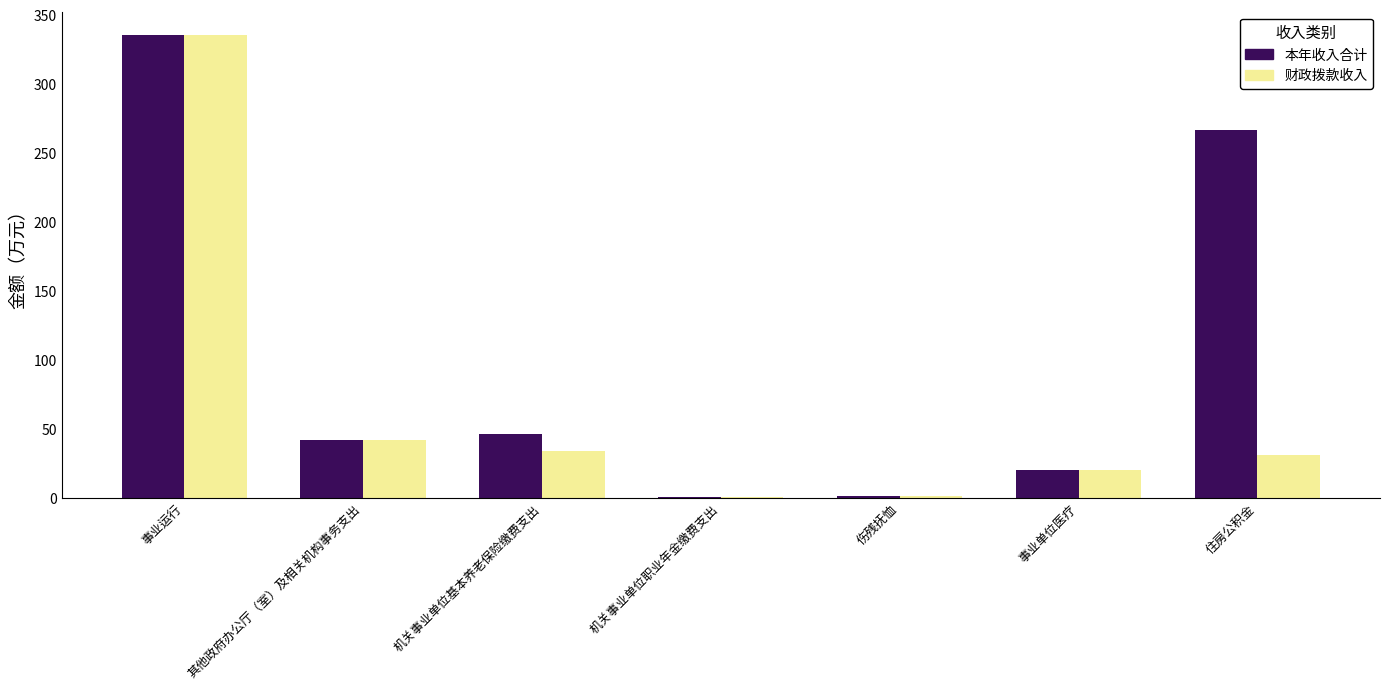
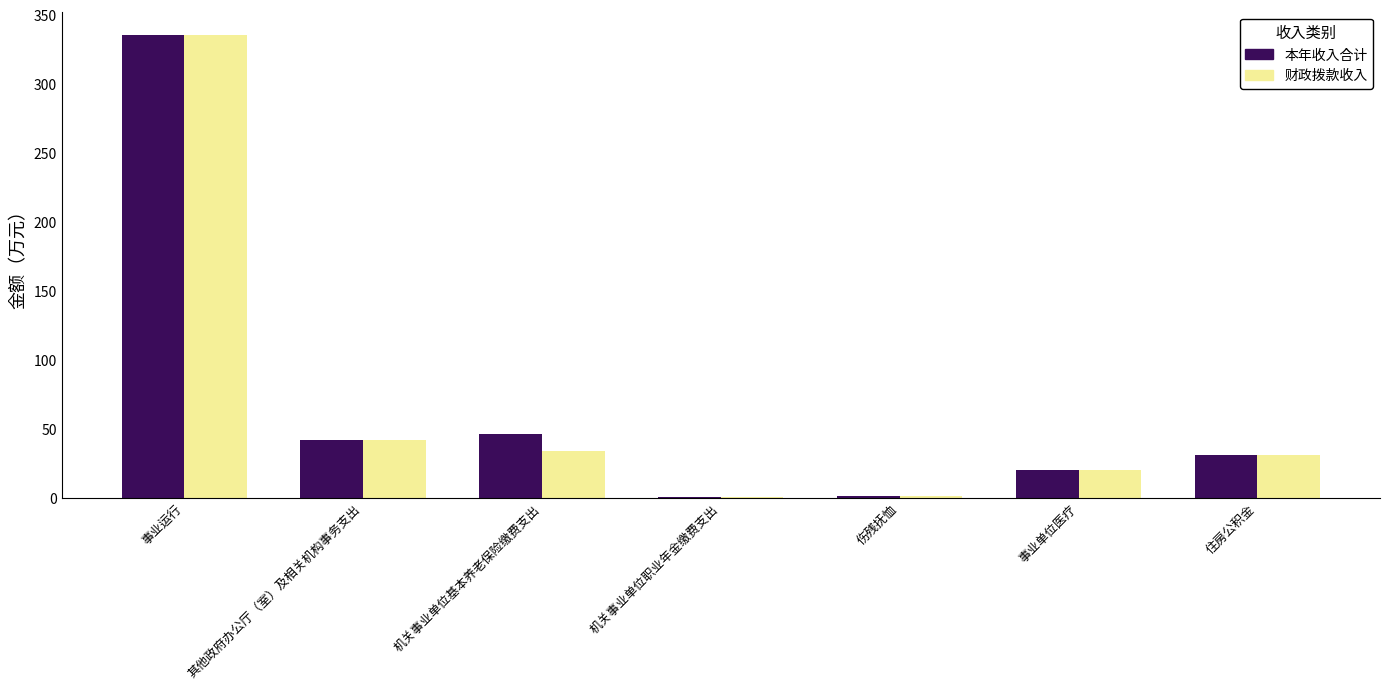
  {
    "本年收入合计": {
      "事业运行": 336,
      "其他政府办公厅（室）及相关机构事务支出": 42,
      "机关事业单位基本养老保险缴费支出": 46,
      "事业单位医疗": 21,
-     "住房公积金": 267
+     "住房公积金": 31
    },
    "财政拨款收入": {
      "事业运行": 336,
      "其他政府办公厅（室）及相关机构事务支出": 42,
      "机关事业单位基本养老保险缴费支出": 34,
      "事业单位医疗": 21,
      "住房公积金": 31
    }
  }
